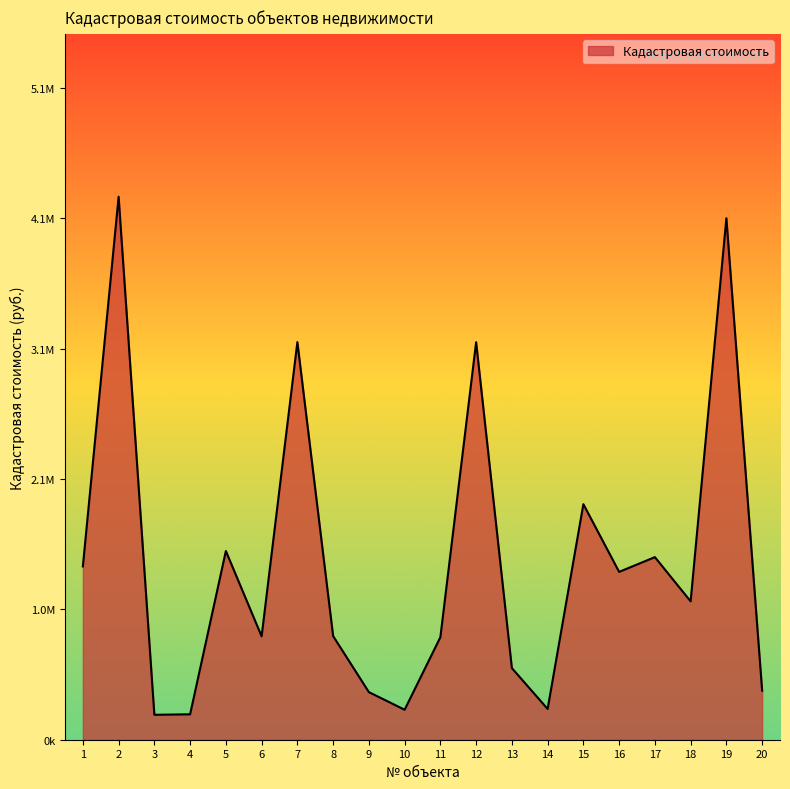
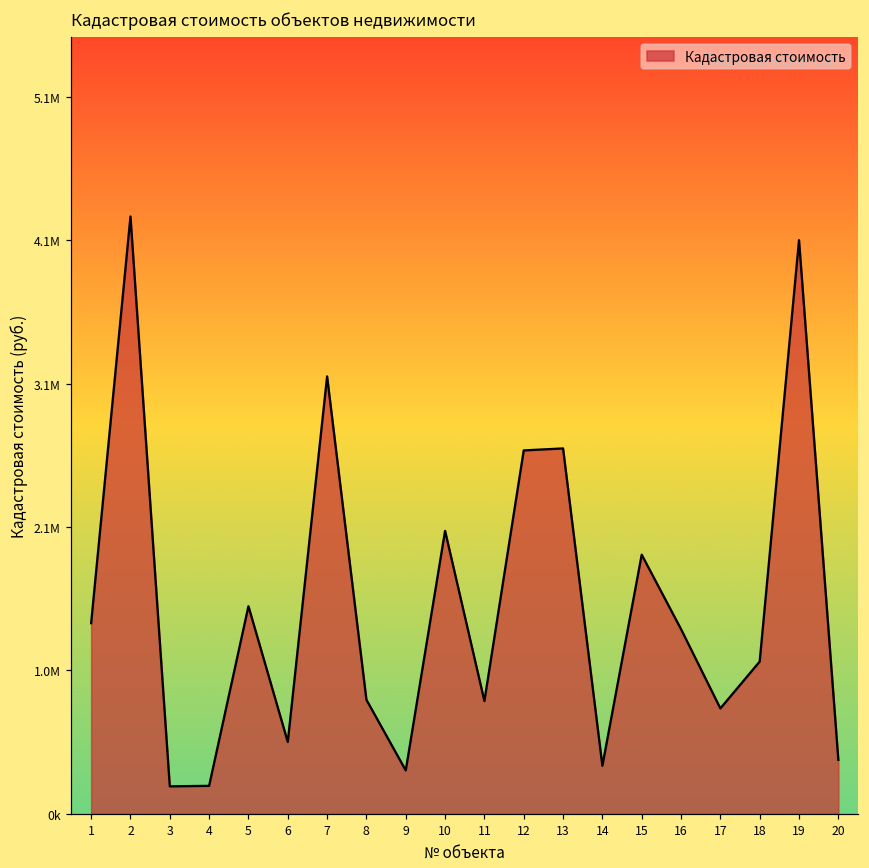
  {
    "1": 1370000,
    "2": 4280000,
    "3": 200000,
    "4": 200000,
    "5": 1490000,
-   "6": 810000,
+   "6": 510000,
    "7": 3130000,
    "8": 820000,
-   "9": 380000,
-   "10": 240000,
+   "9": 310000,
+   "10": 2030000,
    "11": 810000,
-   "12": 3130000,
-   "13": 560000,
-   "14": 240000,
+   "12": 2600000,
+   "13": 2620000,
+   "14": 340000,
    "15": 1860000,
    "16": 1320000,
-   "17": 1440000,
+   "17": 750000,
    "18": 1090000,
    "19": 4110000,
    "20": 390000
  }
